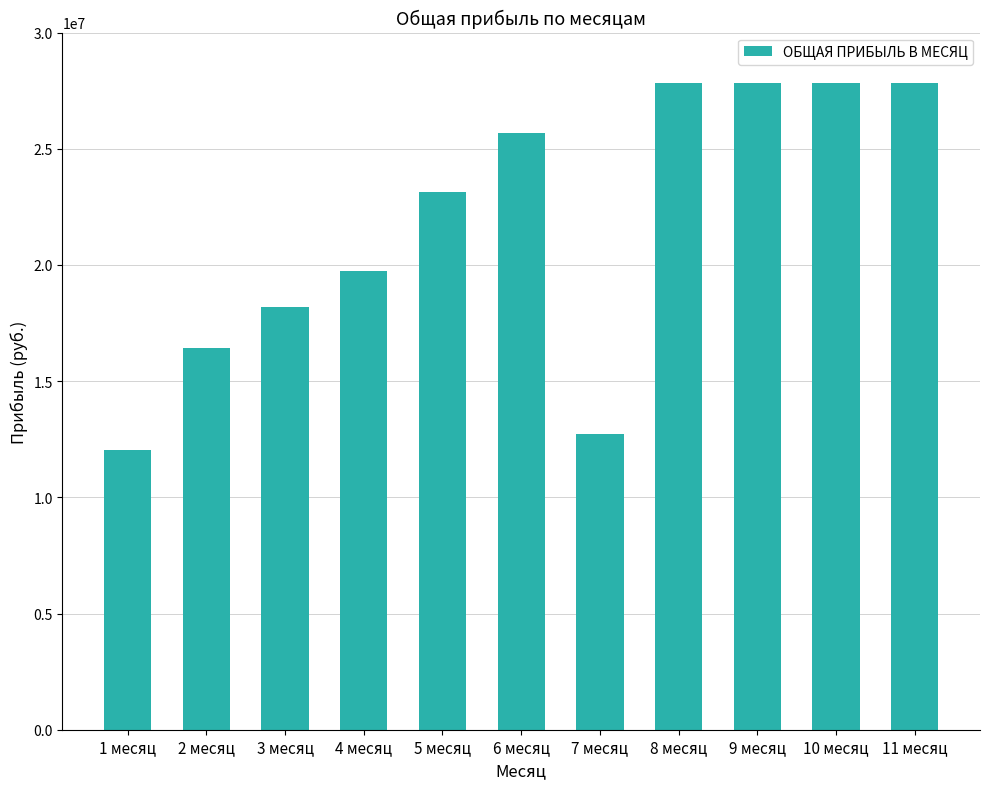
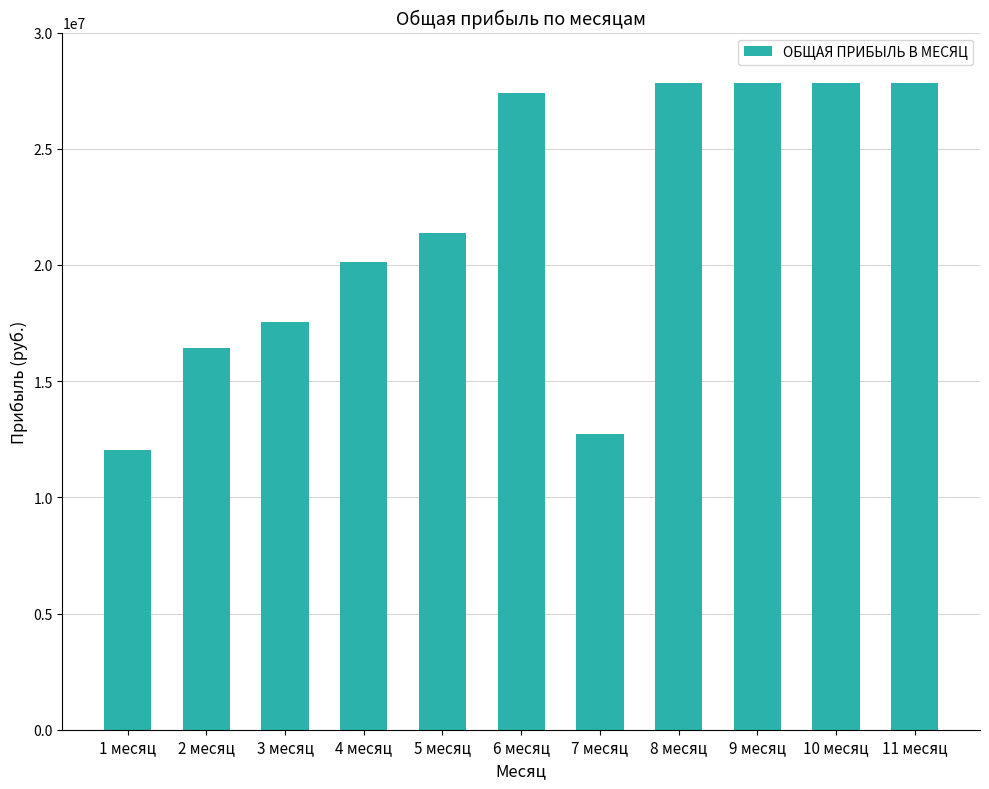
  {
    "1 месяц": 12100000,
    "2 месяц": 16400000,
-   "3 месяц": 18200000,
-   "4 месяц": 19700000,
-   "5 месяц": 23100000,
-   "6 месяц": 25700000,
+   "3 месяц": 17600000,
+   "4 месяц": 20100000,
+   "5 месяц": 21400000,
+   "6 месяц": 27400000,
    "7 месяц": 12700000,
    "8 месяц": 27800000,
    "9 месяц": 27800000,
    "10 месяц": 27800000,
    "11 месяц": 27800000
  }
